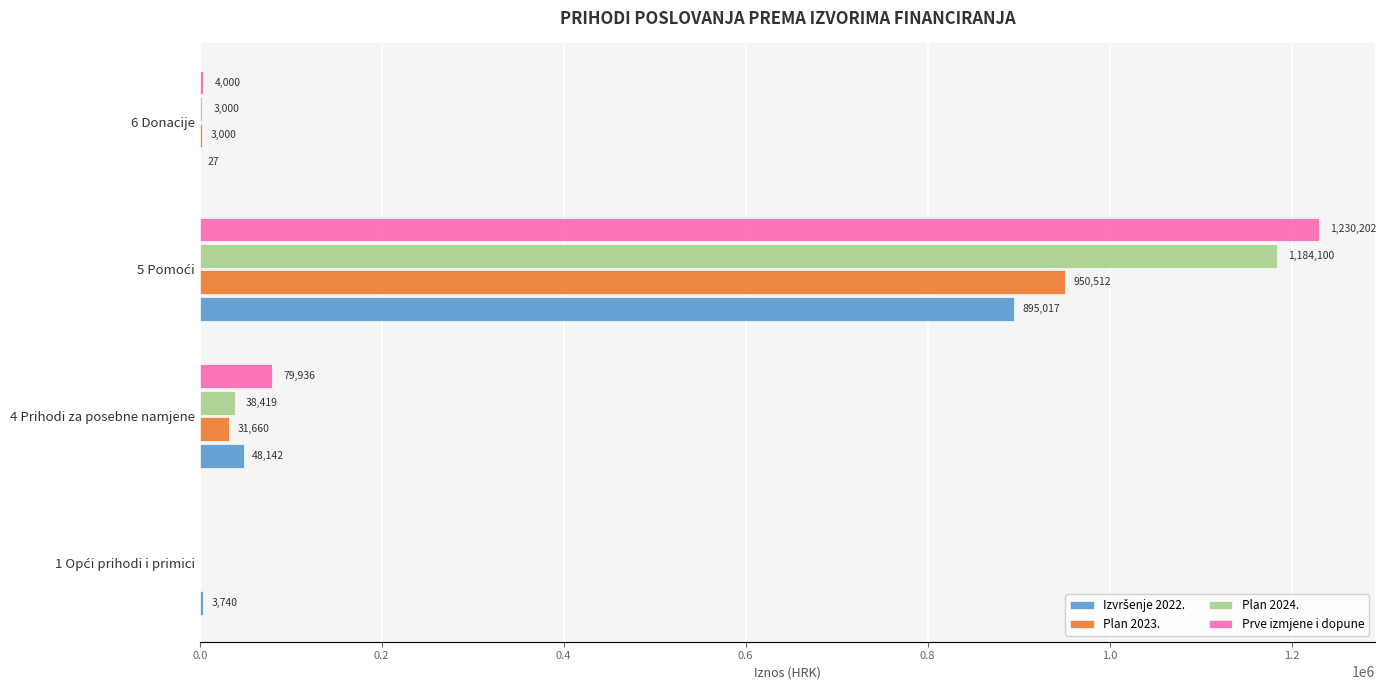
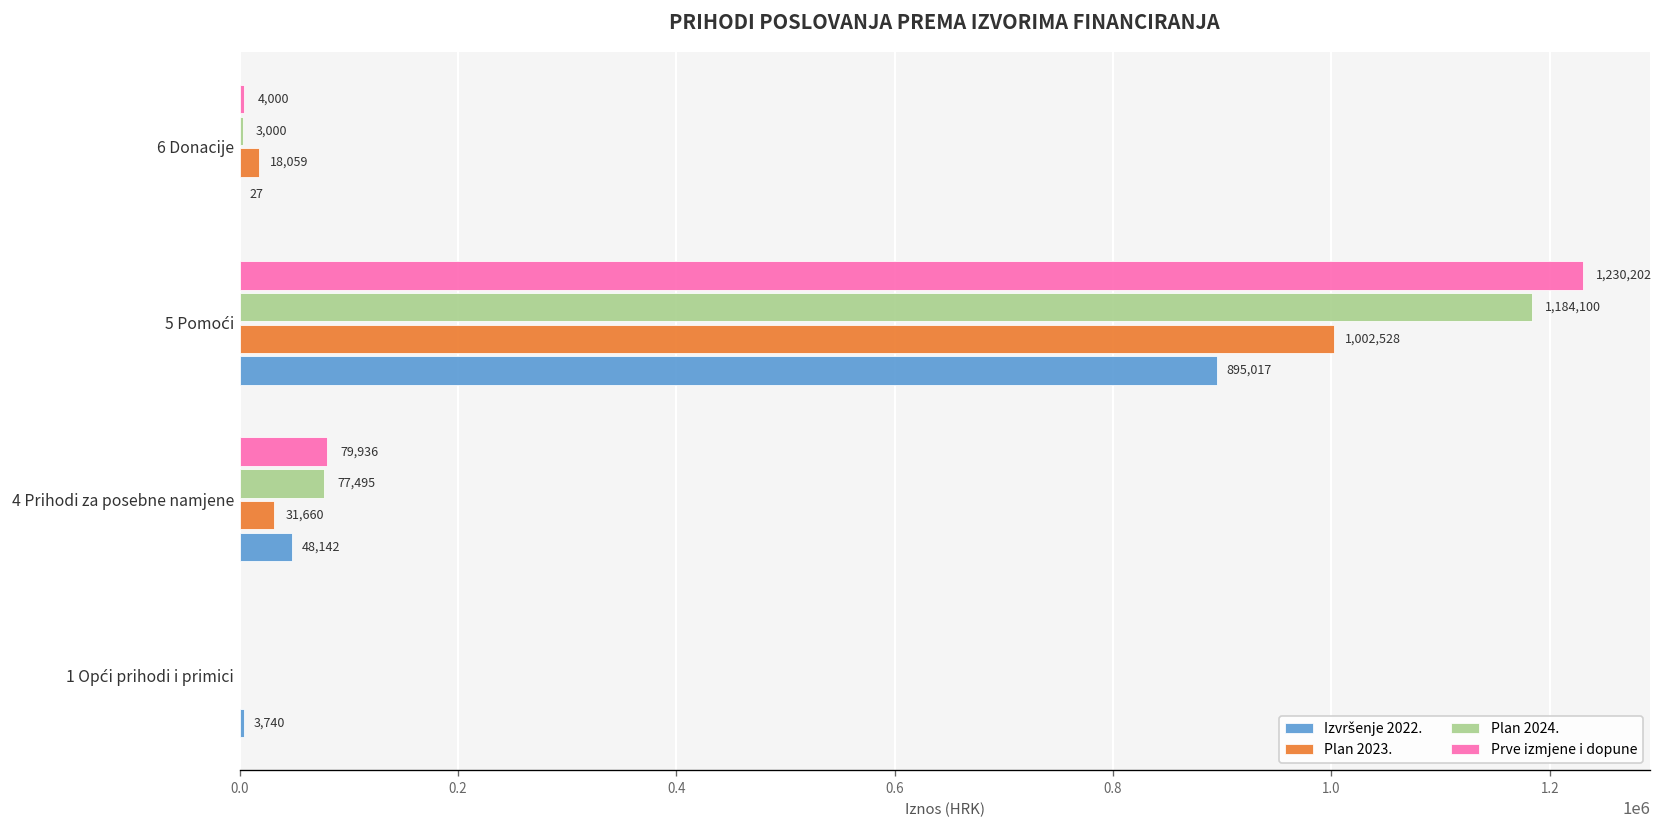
  {
    "Izvršenje 2022.": {
      "6 Donacije": "27",
      "5 Pomoći": "895,017",
      "4 Prihodi za posebne namjene": "48,142",
      "1 Opći prihodi i primici": "3,740"
    },
    "Plan 2023.": {
-     "6 Donacije": "3,000",
-     "5 Pomoći": "950,512",
+     "6 Donacije": "18,059",
+     "5 Pomoći": "1,002,528",
      "4 Prihodi za posebne namjene": "31,660"
    },
    "Plan 2024.": {
      "6 Donacije": "3,000",
      "5 Pomoći": "1,184,100",
-     "4 Prihodi za posebne namjene": "38,419"
+     "4 Prihodi za posebne namjene": "77,495"
    },
    "Prve izmjene i dopune": {
      "6 Donacije": "4,000",
      "5 Pomoći": "1,230,202",
      "4 Prihodi za posebne namjene": "79,936"
    }
  }
